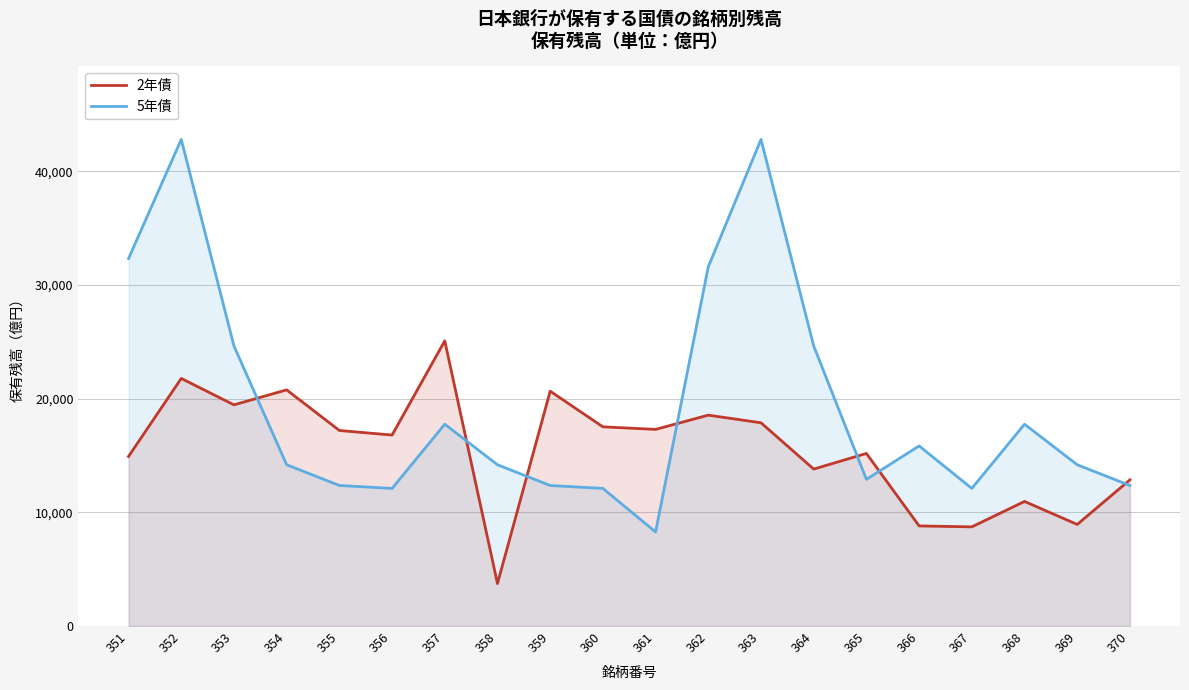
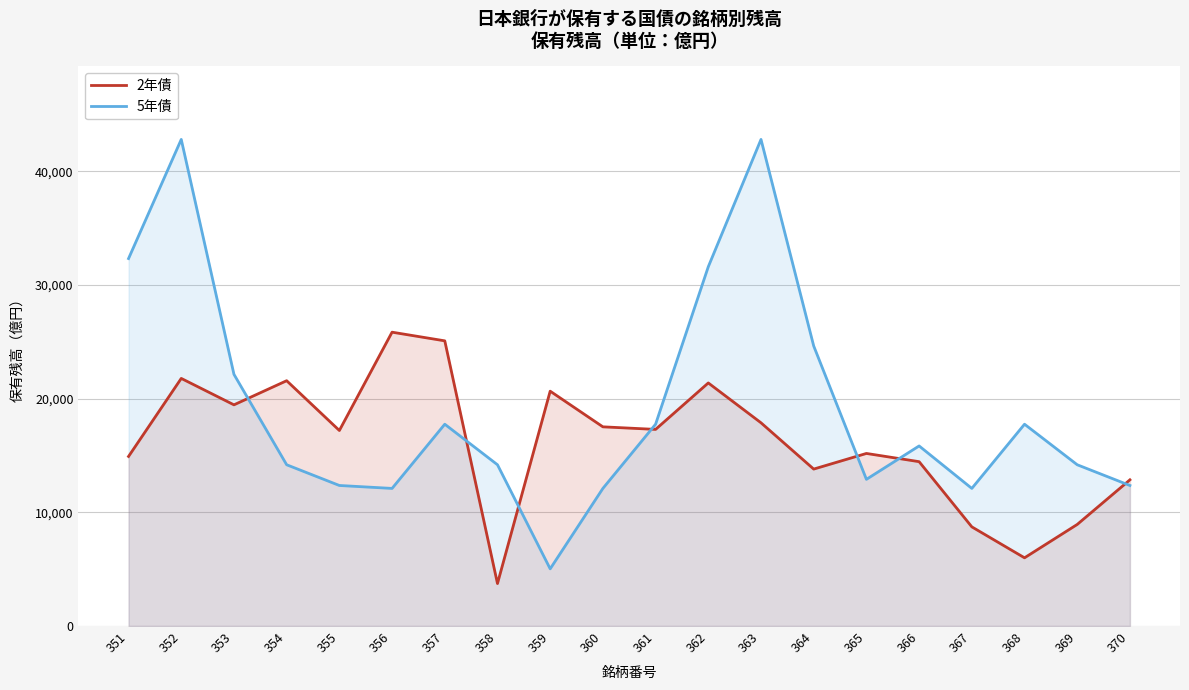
  {
    "2年債": {
      "351": "14,900",
      "352": "21,800",
      "353": "19,500",
-     "354": "20,800",
+     "354": "21,600",
      "355": "17,200",
-     "356": "16,800",
+     "356": "25,900",
      "357": "25,100",
      "358": "3,700",
      "359": "20,700",
      "360": "17,500",
      "361": "17,300",
-     "362": "18,600",
+     "362": "21,400",
      "363": "17,900",
      "364": "13,800",
      "365": "15,200",
-     "366": "8,800",
+     "366": "14,500",
      "367": "8,700",
-     "368": "11,000",
+     "368": "6,000",
      "369": "8,900",
      "370": "12,900"
    },
    "5年債": {
      "351": "32,300",
      "352": "42,800",
-     "353": "24,600",
+     "353": "22,100",
      "354": "14,200",
      "355": "12,400",
      "356": "12,100",
      "357": "17,800",
      "358": "14,200",
-     "359": "12,400",
+     "359": "5,000",
      "360": "12,100",
-     "361": "8,300",
+     "361": "17,800",
      "362": "31,600",
      "363": "42,800",
      "364": "24,600",
      "365": "12,900",
      "366": "15,800",
      "367": "12,100",
      "368": "17,800",
      "369": "14,200",
      "370": "12,400"
    }
  }
